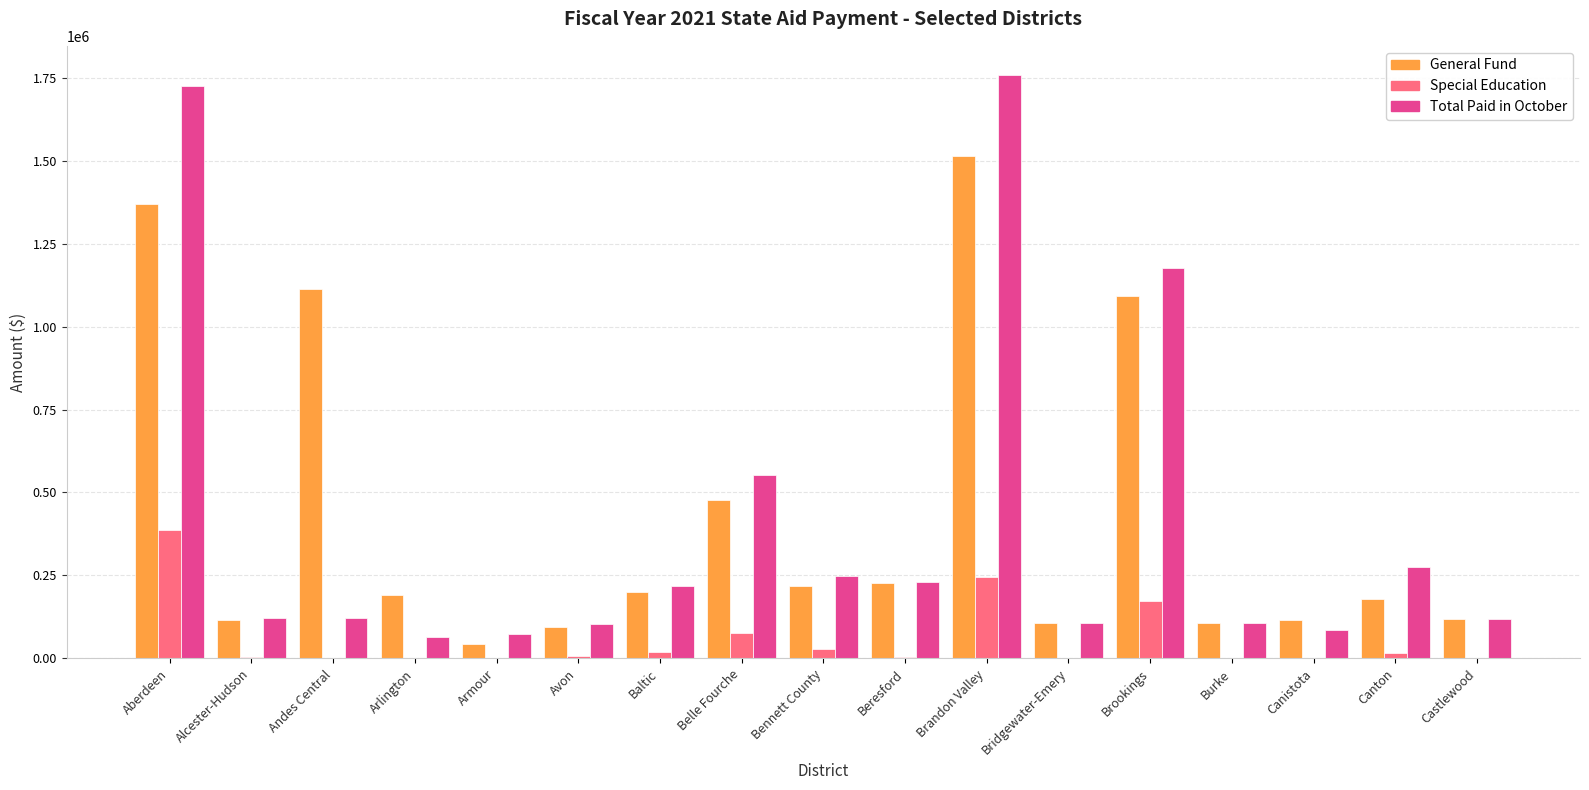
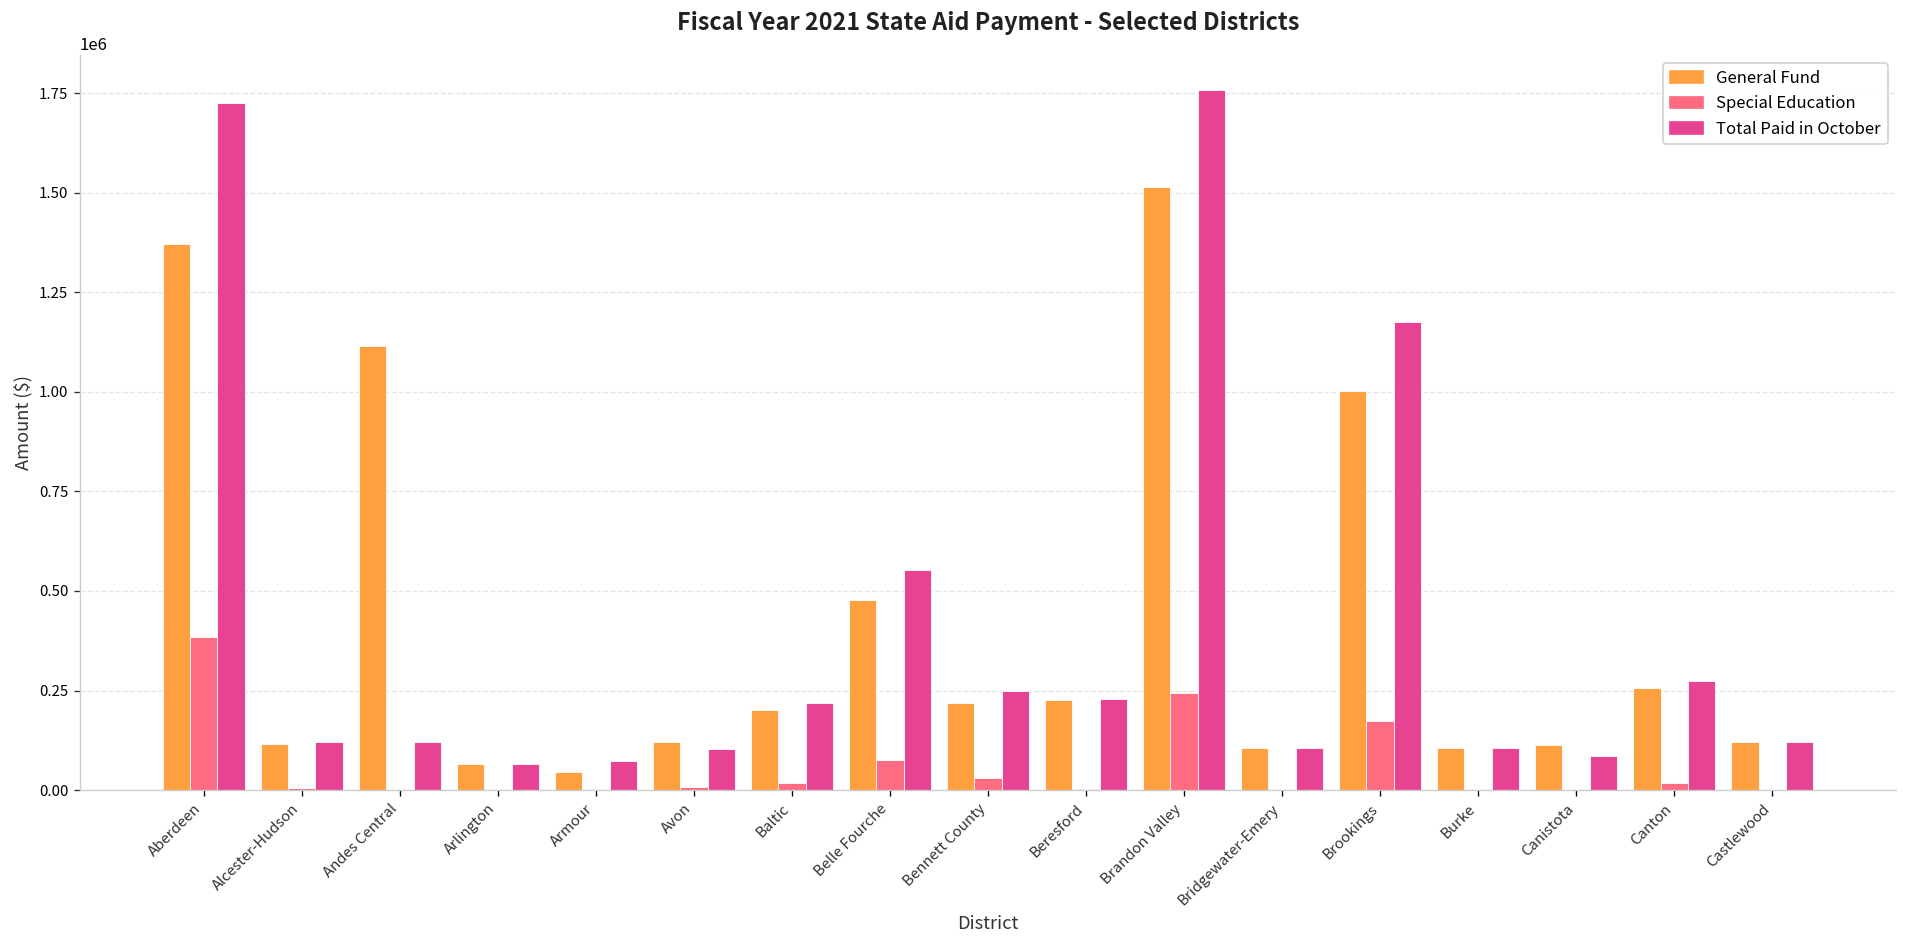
  {
    "General Fund": {
      "Aberdeen": 1370000,
      "Alcester-Hudson": 120000,
      "Andes Central": 1110000,
-     "Arlington": 190000,
+     "Arlington": 70000,
      "Armour": 40000,
-     "Avon": 100000,
+     "Avon": 120000,
      "Baltic": 200000,
      "Belle Fourche": 480000,
      "Bennett County": 220000,
      "Beresford": 230000,
      "Brandon Valley": 1510000,
      "Bridgewater-Emery": 110000,
-     "Brookings": 1090000,
+     "Brookings": 1000000,
      "Burke": 110000,
      "Canistota": 110000,
-     "Canton": 180000,
+     "Canton": 260000,
      "Castlewood": 120000
    }
  }
